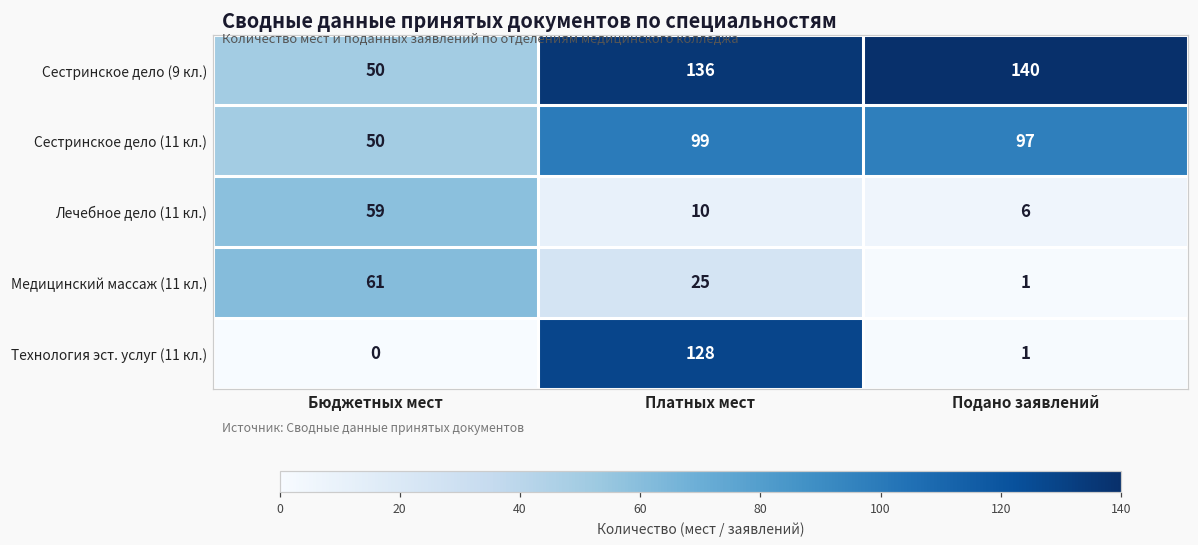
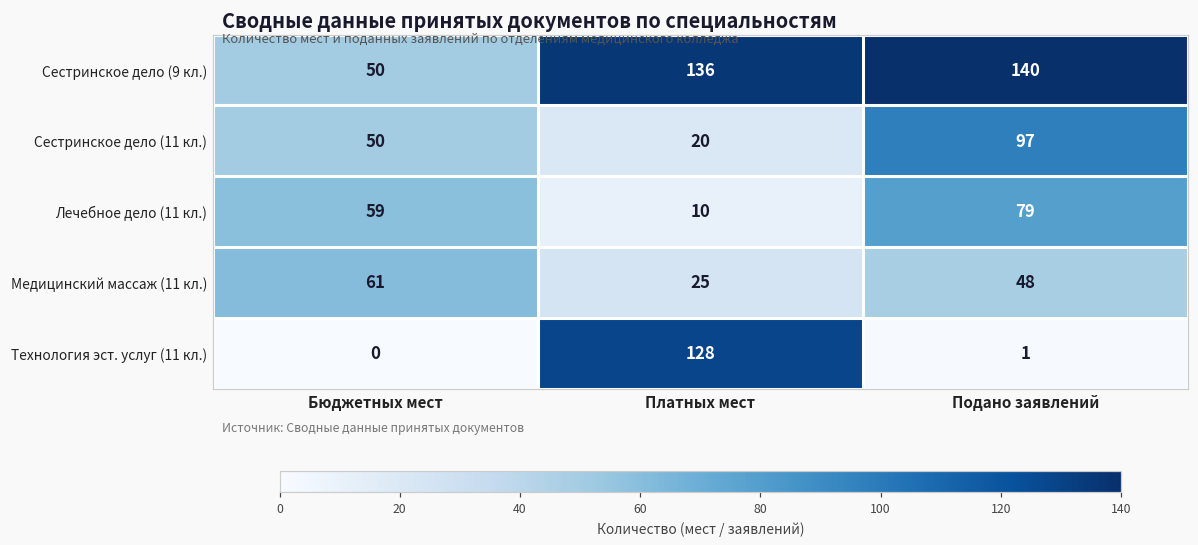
  {
    "Сестринское дело (9 кл.)": {
      "Бюджетных мест": 50,
      "Платных мест": 136,
      "Подано заявлений": 140
    },
    "Сестринское дело (11 кл.)": {
      "Бюджетных мест": 50,
-     "Платных мест": 99,
+     "Платных мест": 20,
      "Подано заявлений": 97
    },
    "Лечебное дело (11 кл.)": {
      "Бюджетных мест": 59,
      "Платных мест": 10,
-     "Подано заявлений": 6
+     "Подано заявлений": 79
    },
    "Медицинский массаж (11 кл.)": {
      "Бюджетных мест": 61,
      "Платных мест": 25,
-     "Подано заявлений": 1
+     "Подано заявлений": 48
    },
    "Технология эст. услуг (11 кл.)": {
      "Бюджетных мест": 0,
      "Платных мест": 128,
      "Подано заявлений": 1
    }
  }
